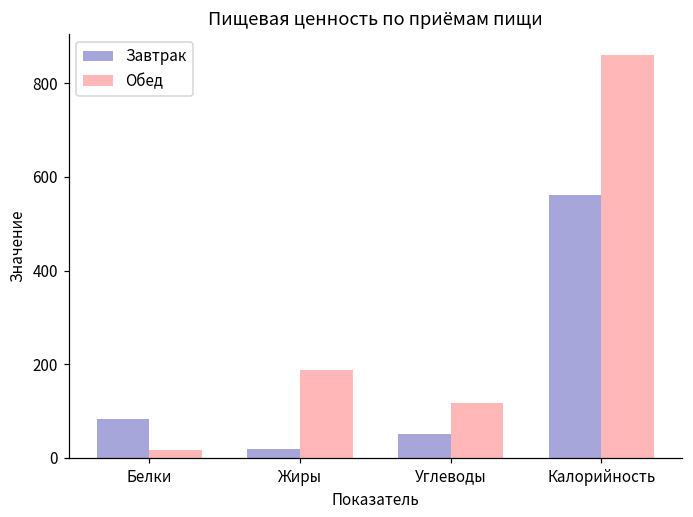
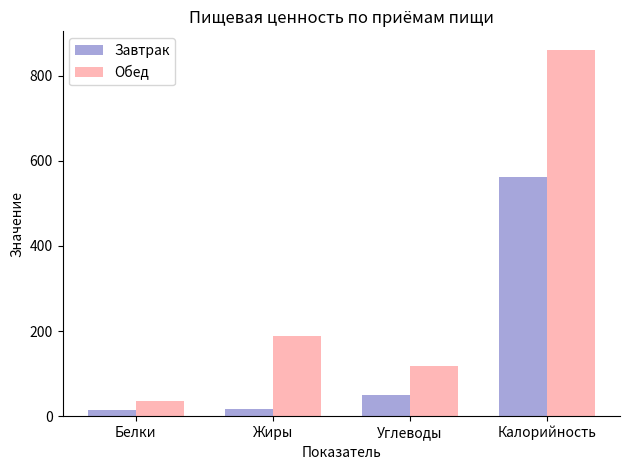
  {
    "Завтрак": {
-     "Белки": 80,
+     "Белки": 20,
      "Жиры": 20,
      "Углеводы": 50,
      "Калорийность": 560
    },
    "Обед": {
-     "Белки": 20,
+     "Белки": 40,
      "Жиры": 190,
      "Углеводы": 120,
      "Калорийность": 860
    }
  }
